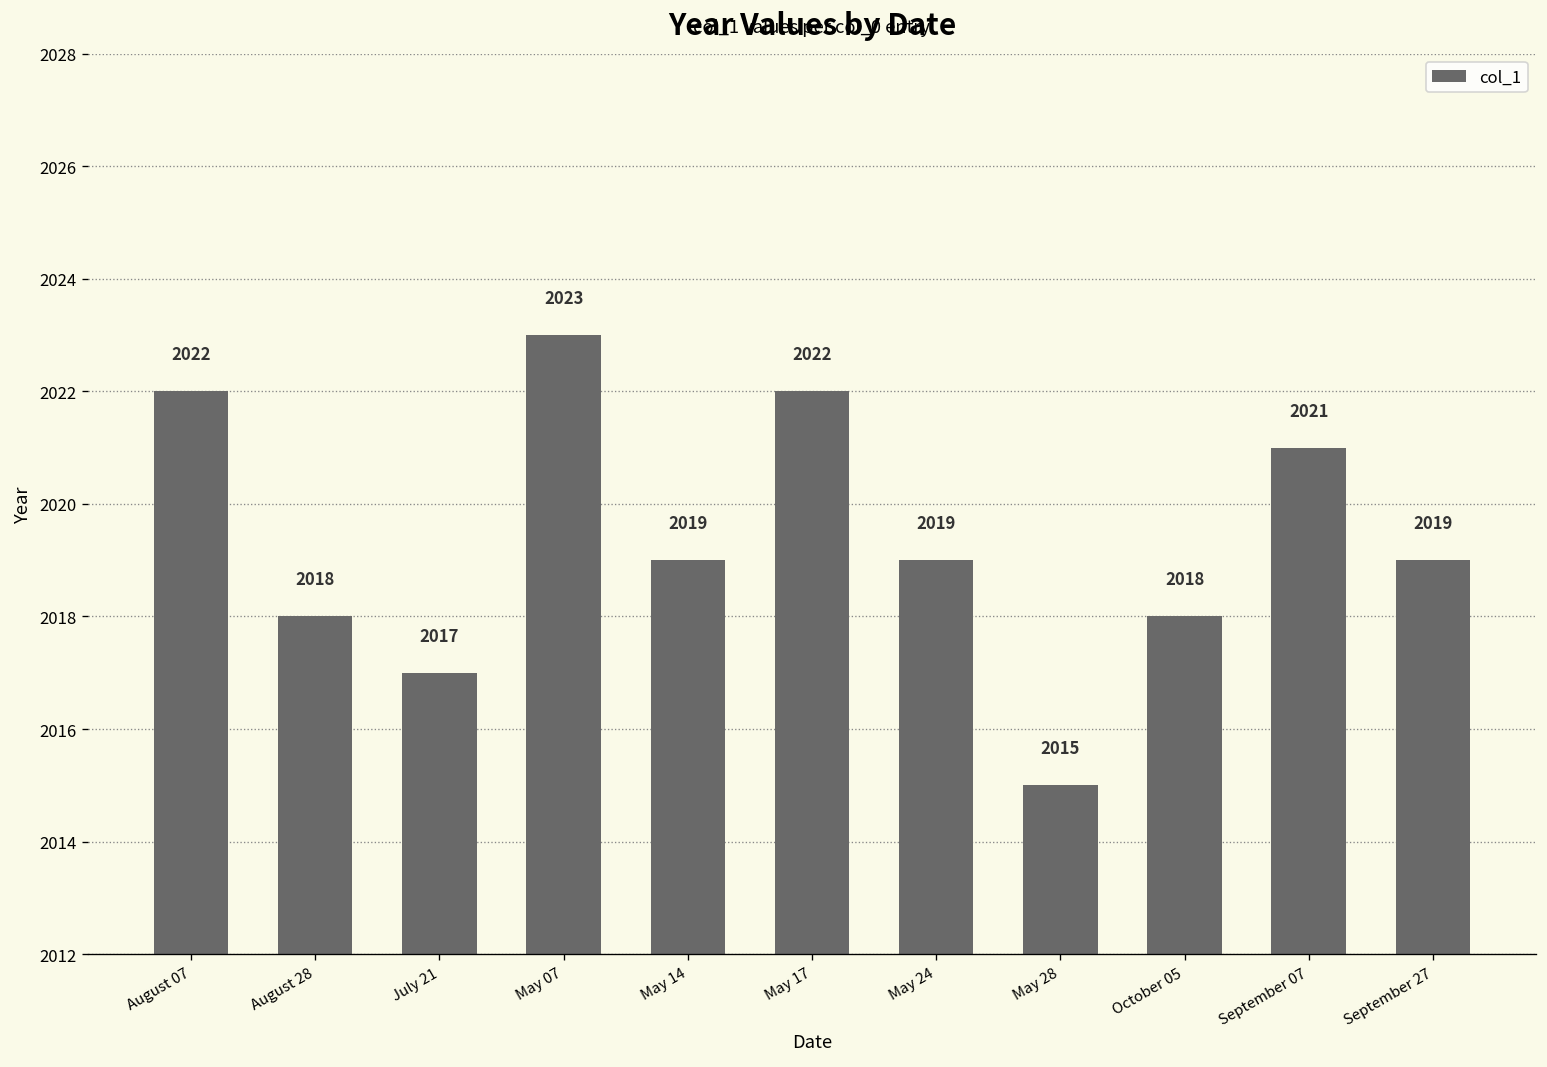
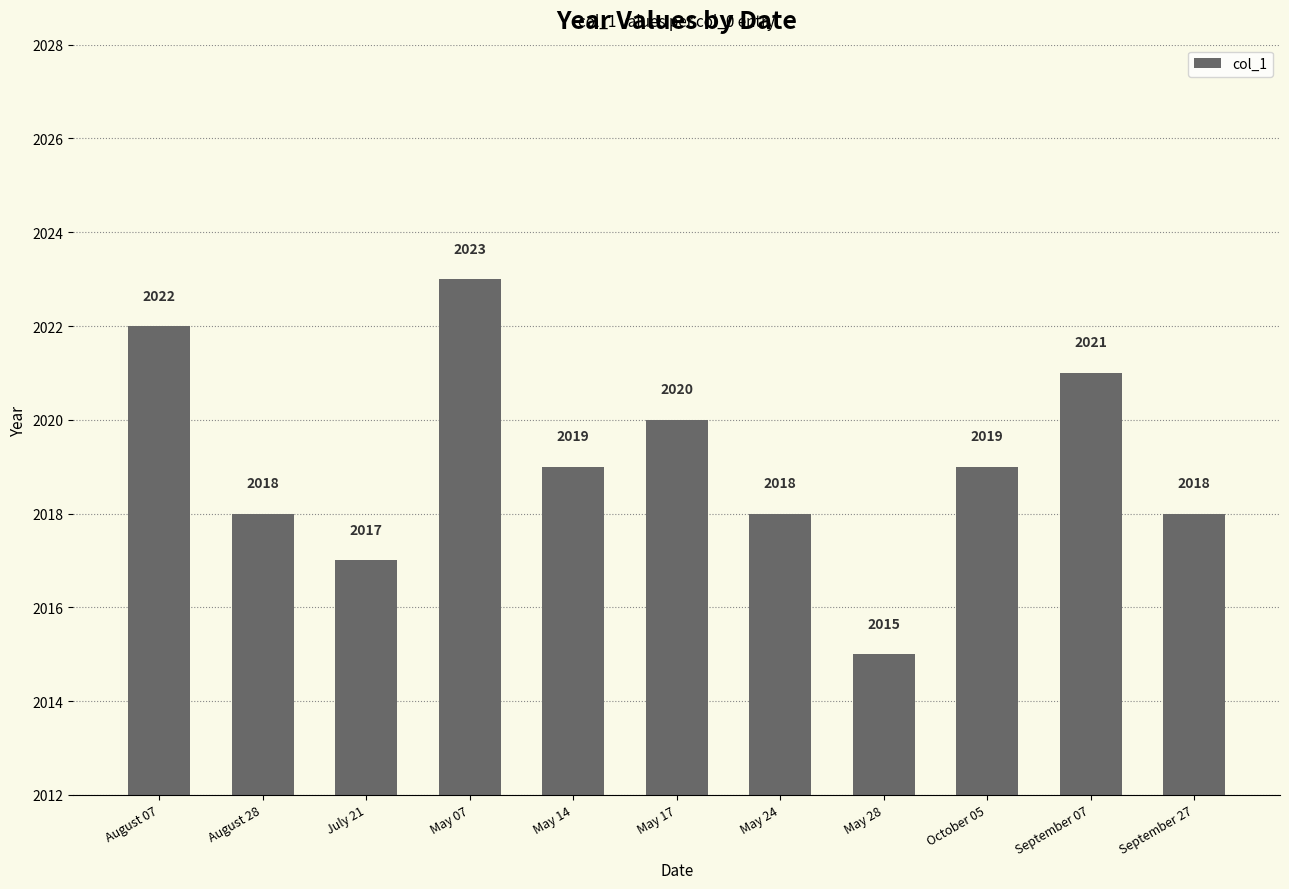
  {
    "August 07": 2022,
    "August 28": 2018,
    "July 21": 2017,
    "May 07": 2023,
    "May 14": 2019,
-   "May 17": 2022,
-   "May 24": 2019,
+   "May 17": 2020,
+   "May 24": 2018,
    "May 28": 2015,
-   "October 05": 2018,
+   "October 05": 2019,
    "September 07": 2021,
-   "September 27": 2019
+   "September 27": 2018
  }
